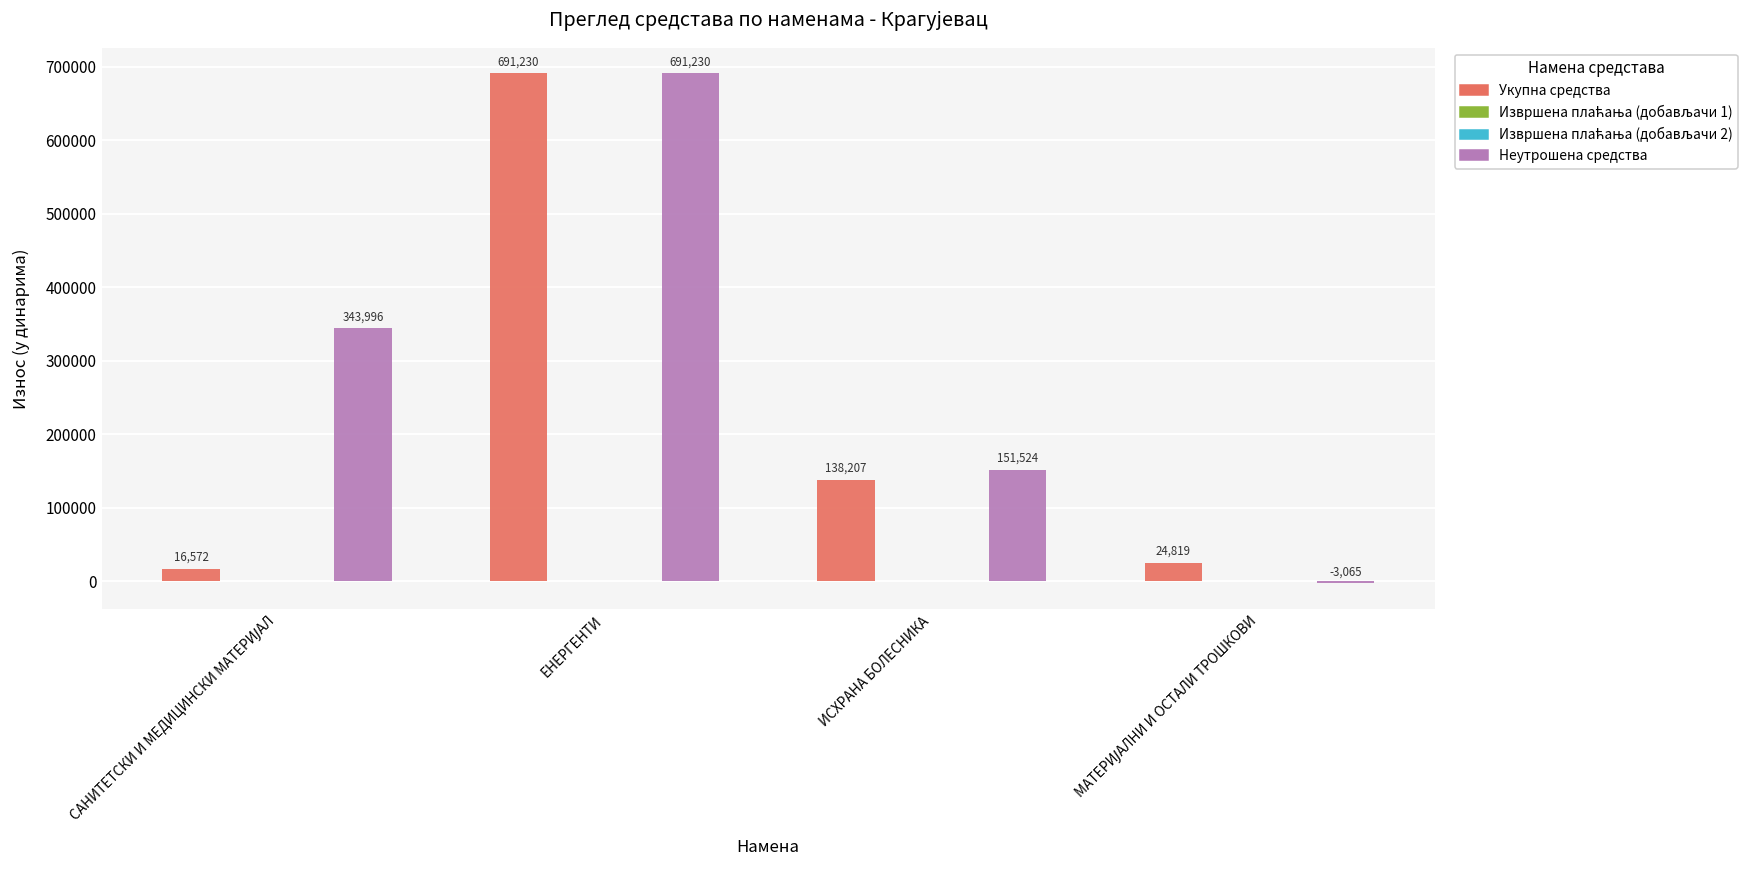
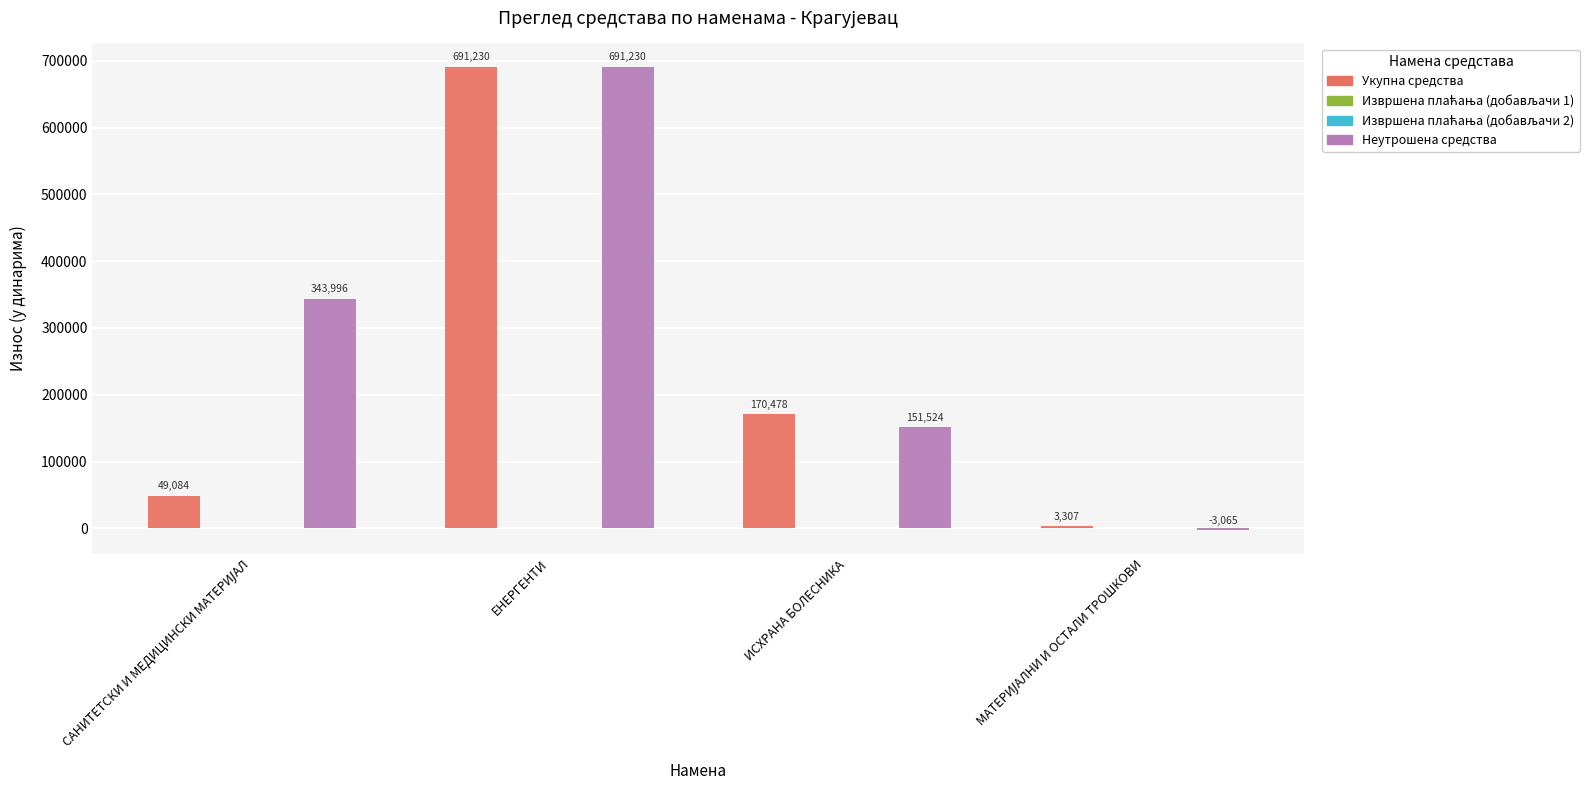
  {
    "Укупна средства": {
-     "САНИТЕТСКИ И МЕДИЦИНСКИ МАТЕРИЈАЛ": "16,572",
+     "САНИТЕТСКИ И МЕДИЦИНСКИ МАТЕРИЈАЛ": "49,084",
      "ЕНЕРГЕНТИ": "691,230",
-     "ИСХРАНА БОЛЕСНИКА": "138,207",
-     "МАТЕРИЈАЛНИ И ОСТАЛИ ТРОШКОВИ": "24,819"
+     "ИСХРАНА БОЛЕСНИКА": "170,478",
+     "МАТЕРИЈАЛНИ И ОСТАЛИ ТРОШКОВИ": "3,307"
    },
    "Извршена плаћања (добављачи 1)": {
      "САНИТЕТСКИ И МЕДИЦИНСКИ МАТЕРИЈАЛ": "0",
      "ЕНЕРГЕНТИ": "0",
      "ИСХРАНА БОЛЕСНИКА": "0",
      "МАТЕРИЈАЛНИ И ОСТАЛИ ТРОШКОВИ": "0"
    },
    "Извршена плаћања (добављачи 2)": {
      "САНИТЕТСКИ И МЕДИЦИНСКИ МАТЕРИЈАЛ": "0",
      "ЕНЕРГЕНТИ": "0",
      "ИСХРАНА БОЛЕСНИКА": "0",
      "МАТЕРИЈАЛНИ И ОСТАЛИ ТРОШКОВИ": "0"
    },
    "Неутрошена средства": {
      "САНИТЕТСКИ И МЕДИЦИНСКИ МАТЕРИЈАЛ": "343,996",
      "ЕНЕРГЕНТИ": "691,230",
      "ИСХРАНА БОЛЕСНИКА": "151,524",
      "МАТЕРИЈАЛНИ И ОСТАЛИ ТРОШКОВИ": "-3,065"
    }
  }
